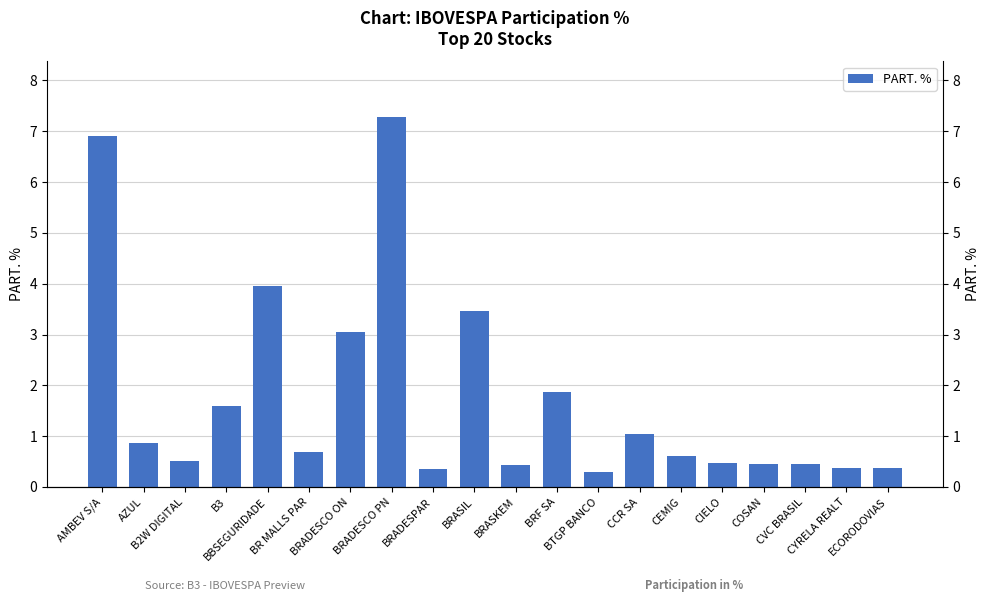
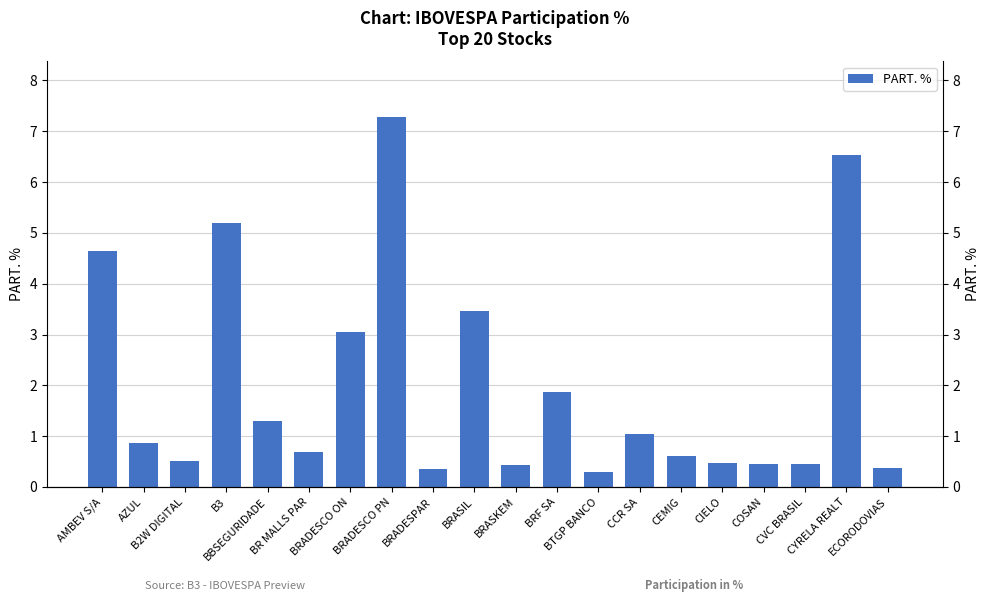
  {
-   "AMBEV S/A": 6.9,
+   "AMBEV S/A": 4.7,
    "AZUL": 0.9,
    "B2W DIGITAL": 0.5,
-   "B3": 1.6,
-   "BBSEGURIDADE": 3.9,
+   "B3": 5.2,
+   "BBSEGURIDADE": 1.3,
    "BR MALLS PAR": 0.7,
    "BRADESCO ON": 3.1,
    "BRADESCO PN": 7.3,
    "BRADESPAR": 0.4,
    "BRASIL": 3.5,
    "BRASKEM": 0.4,
    "BRF SA": 1.9,
    "BTGP BANCO": 0.3,
    "CCR SA": 1.0,
    "CEMIG": 0.6,
    "CIELO": 0.5,
    "COSAN": 0.4,
    "CVC BRASIL": 0.4,
-   "CYRELA REALT": 0.4,
+   "CYRELA REALT": 6.5,
    "ECORODOVIAS": 0.4
  }
